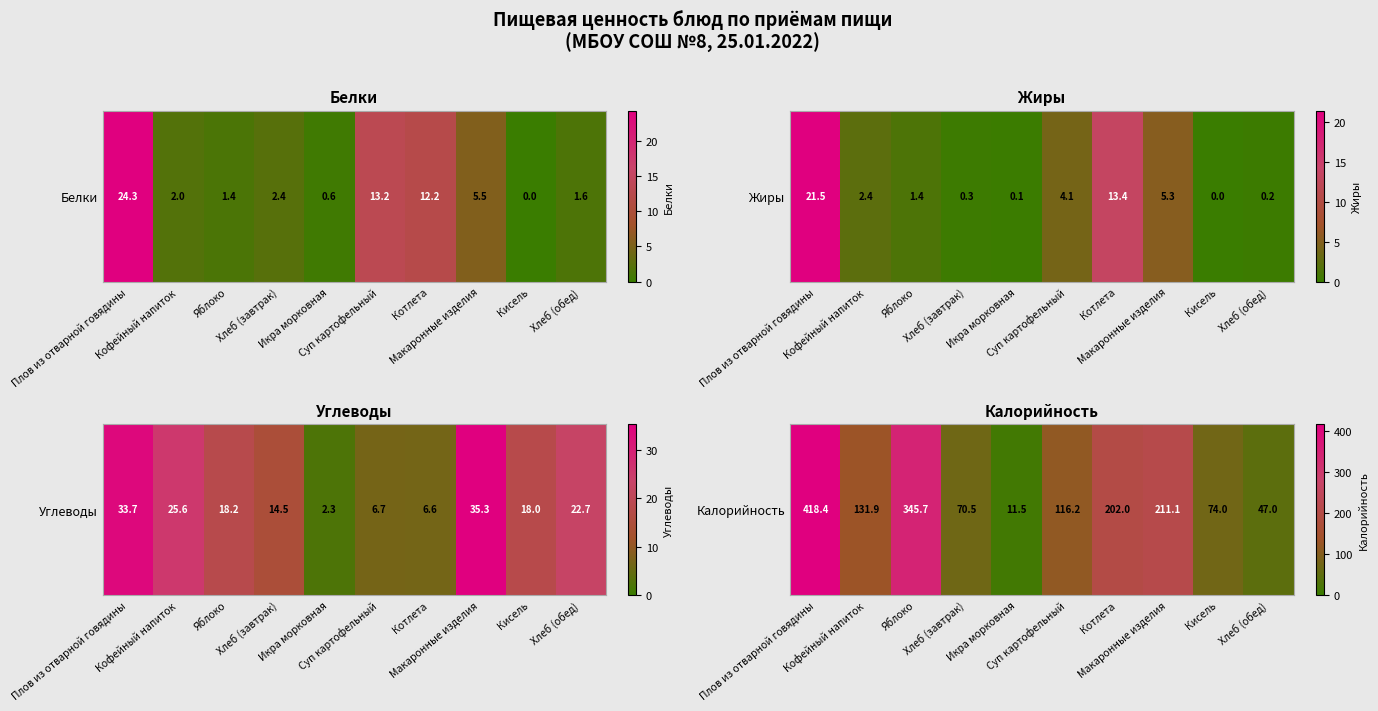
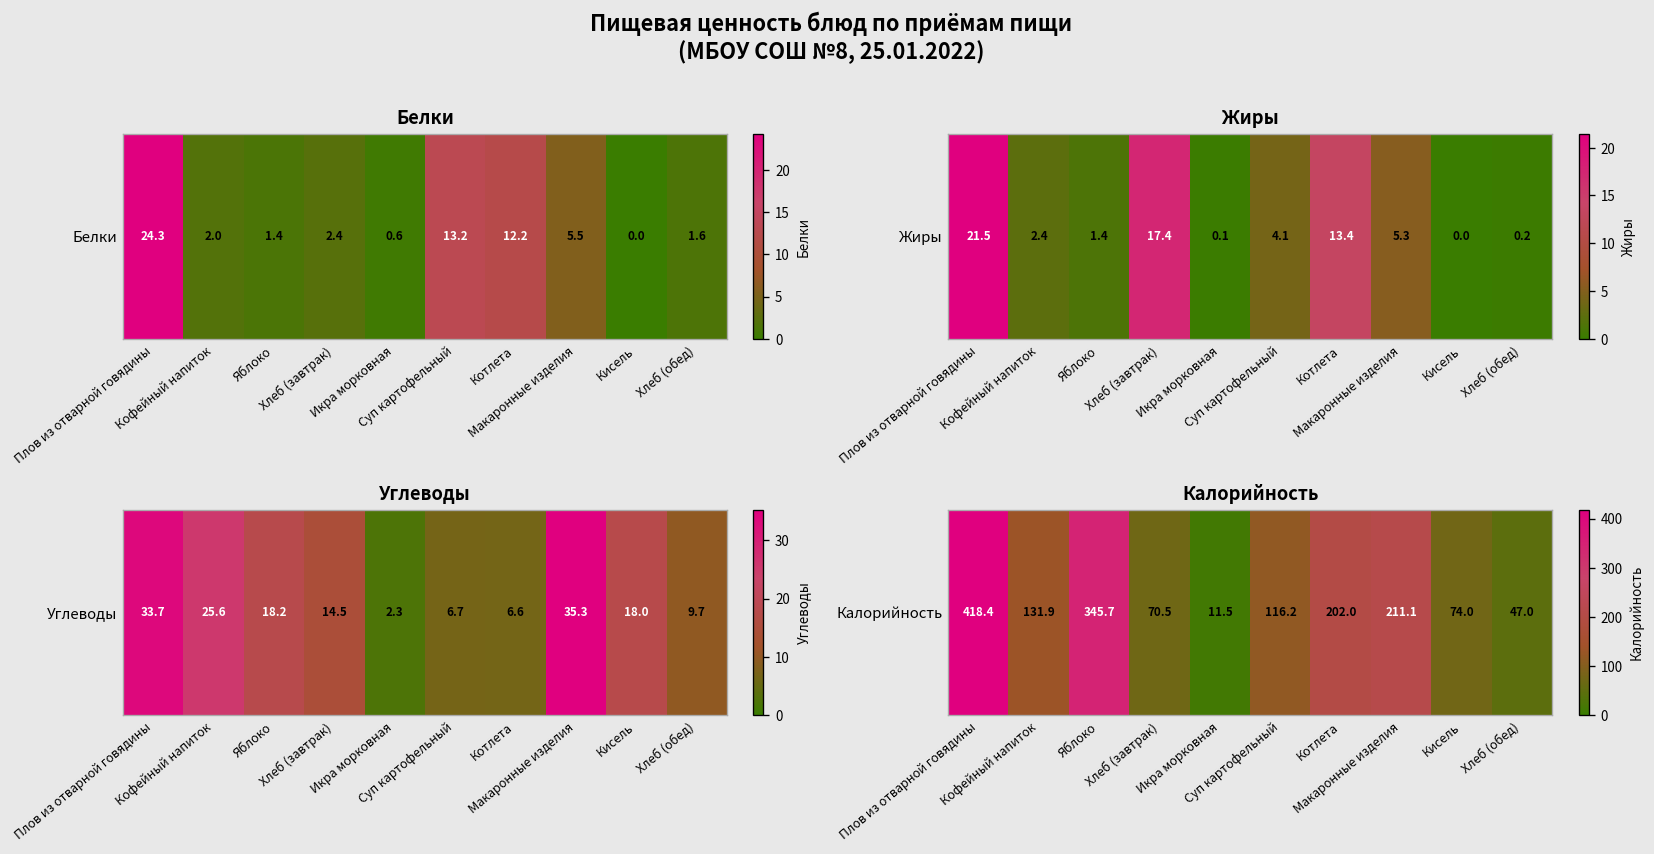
  {
    "Белки": {
      "Белки": {
        "Плов из отварной говядины": 24.3,
        "Кофейный напиток": 2.0,
        "Яблоко": 1.4,
        "Хлеб (завтрак)": 2.4,
        "Икра морковная": 0.6,
        "Суп картофельный": 13.2,
        "Котлета": 12.2,
        "Макаронные изделия": 5.5,
        "Кисель": 0.0,
        "Хлеб (обед)": 1.6
      }
    },
    "Жиры": {
      "Жиры": {
        "Плов из отварной говядины": 21.5,
        "Кофейный напиток": 2.4,
        "Яблоко": 1.4,
-       "Хлеб (завтрак)": 0.3,
+       "Хлеб (завтрак)": 17.4,
        "Икра морковная": 0.1,
        "Суп картофельный": 4.1,
        "Котлета": 13.4,
        "Макаронные изделия": 5.3,
        "Кисель": 0.0,
        "Хлеб (обед)": 0.2
      }
    },
    "Углеводы": {
      "Углеводы": {
        "Плов из отварной говядины": 33.7,
        "Кофейный напиток": 25.6,
        "Яблоко": 18.2,
        "Хлеб (завтрак)": 14.5,
        "Икра морковная": 2.3,
        "Суп картофельный": 6.7,
        "Котлета": 6.6,
        "Макаронные изделия": 35.3,
        "Кисель": 18.0,
-       "Хлеб (обед)": 22.7
+       "Хлеб (обед)": 9.7
      }
    },
    "Калорийность": {
      "Калорийность": {
        "Плов из отварной говядины": 418.4,
        "Кофейный напиток": 131.9,
        "Яблоко": 345.7,
        "Хлеб (завтрак)": 70.5,
        "Икра морковная": 11.5,
        "Суп картофельный": 116.2,
        "Котлета": 202.0,
        "Макаронные изделия": 211.1,
        "Кисель": 74.0,
        "Хлеб (обед)": 47.0
      }
    }
  }
